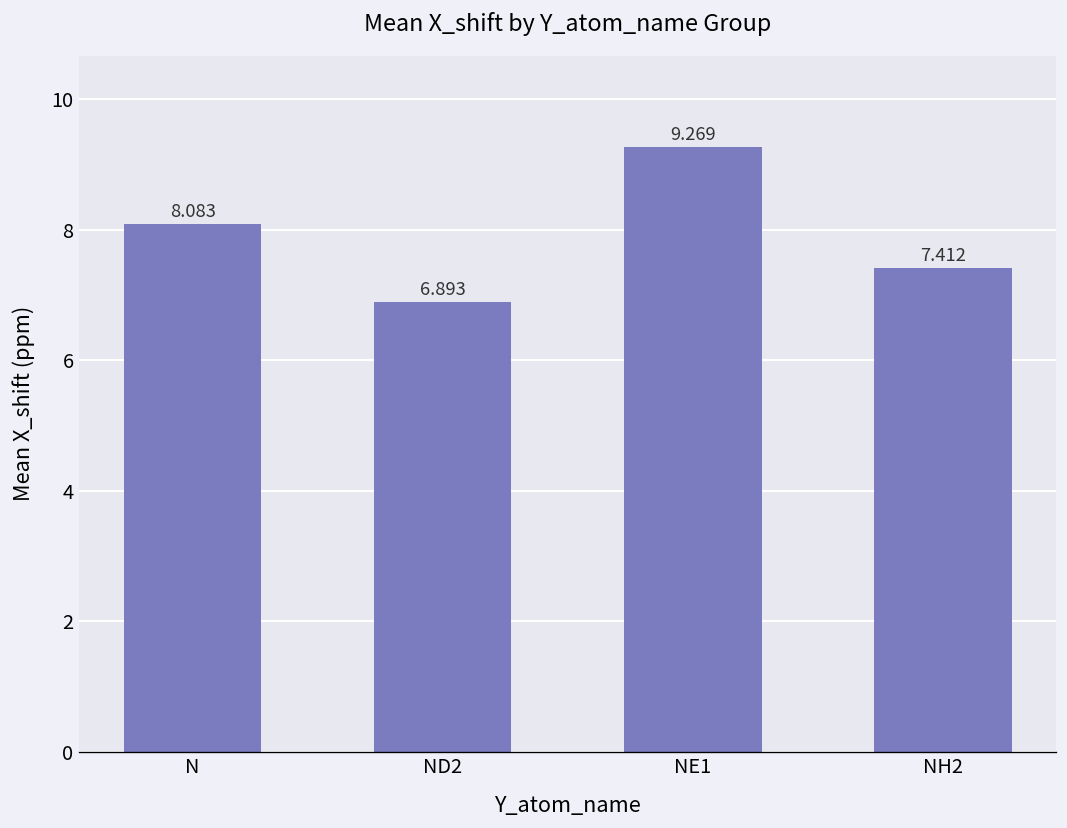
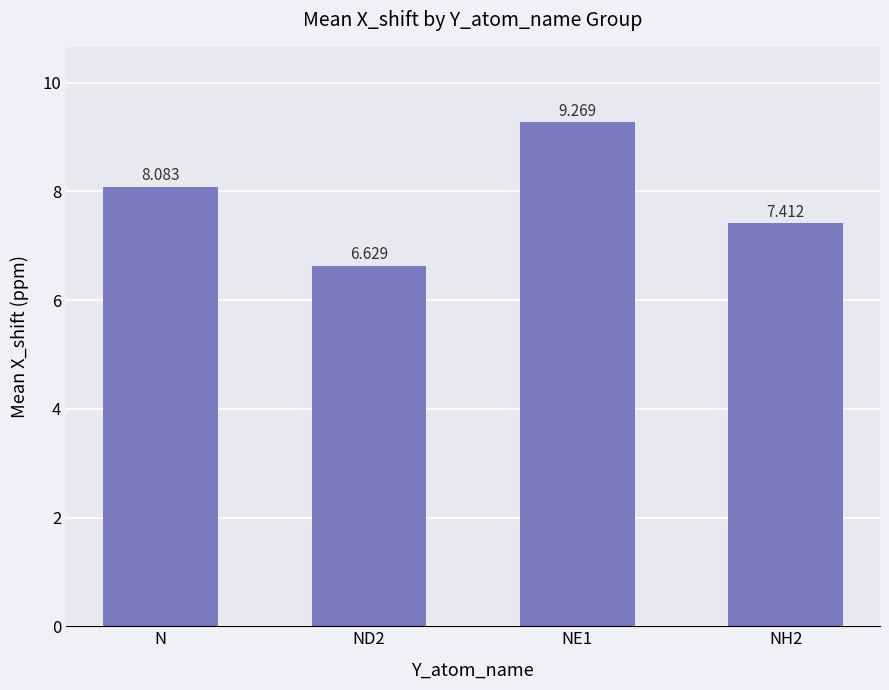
  {
    "N": 8.083,
-   "ND2": 6.893,
+   "ND2": 6.629,
    "NE1": 9.269,
    "NH2": 7.412
  }
